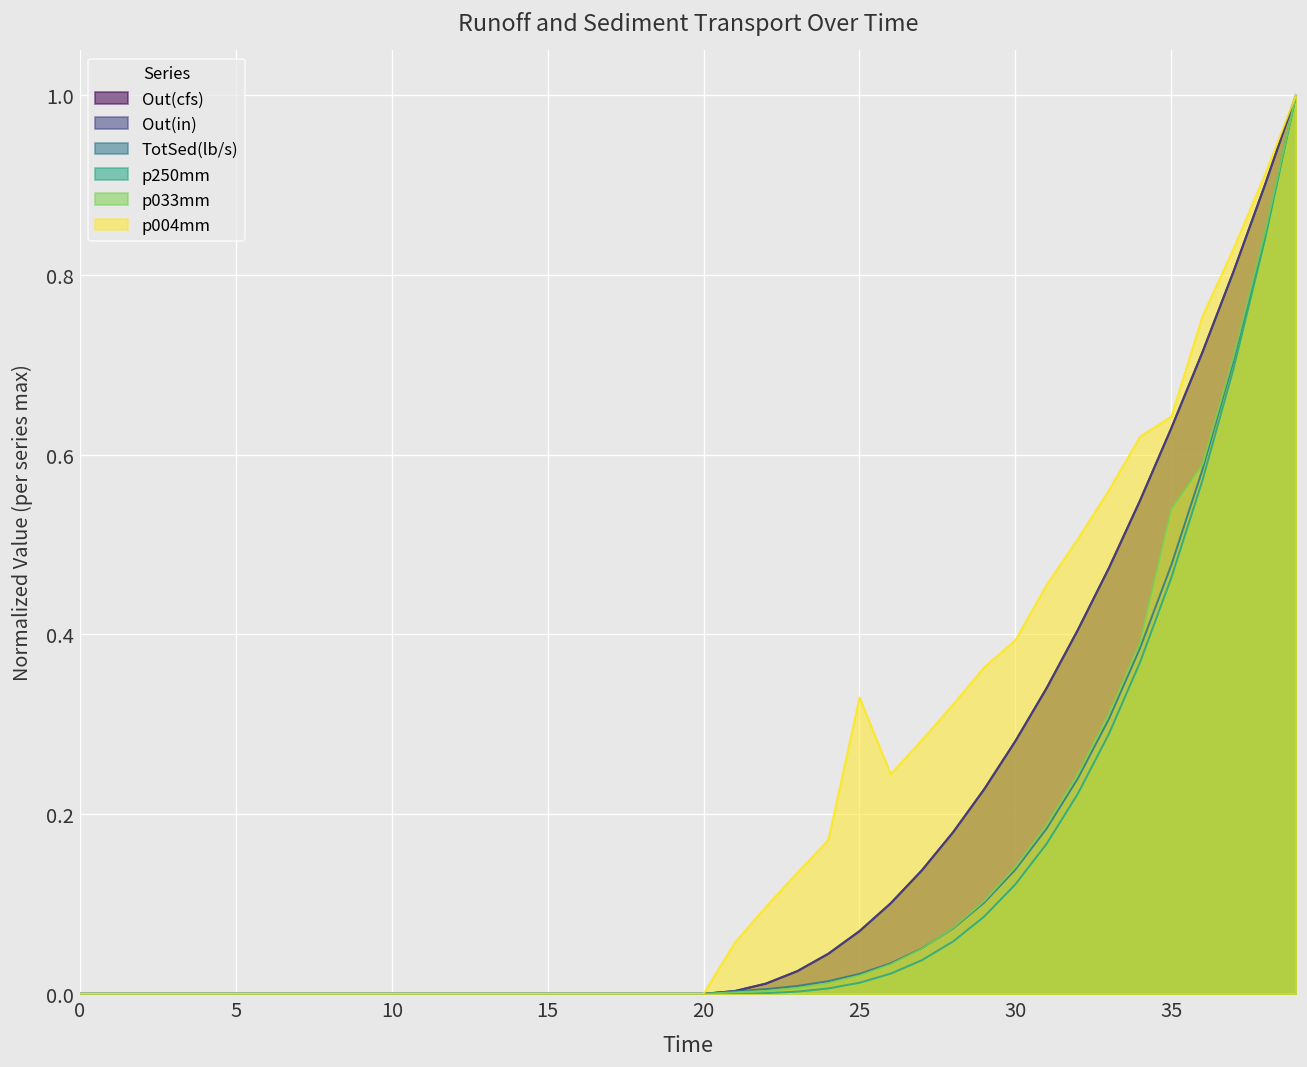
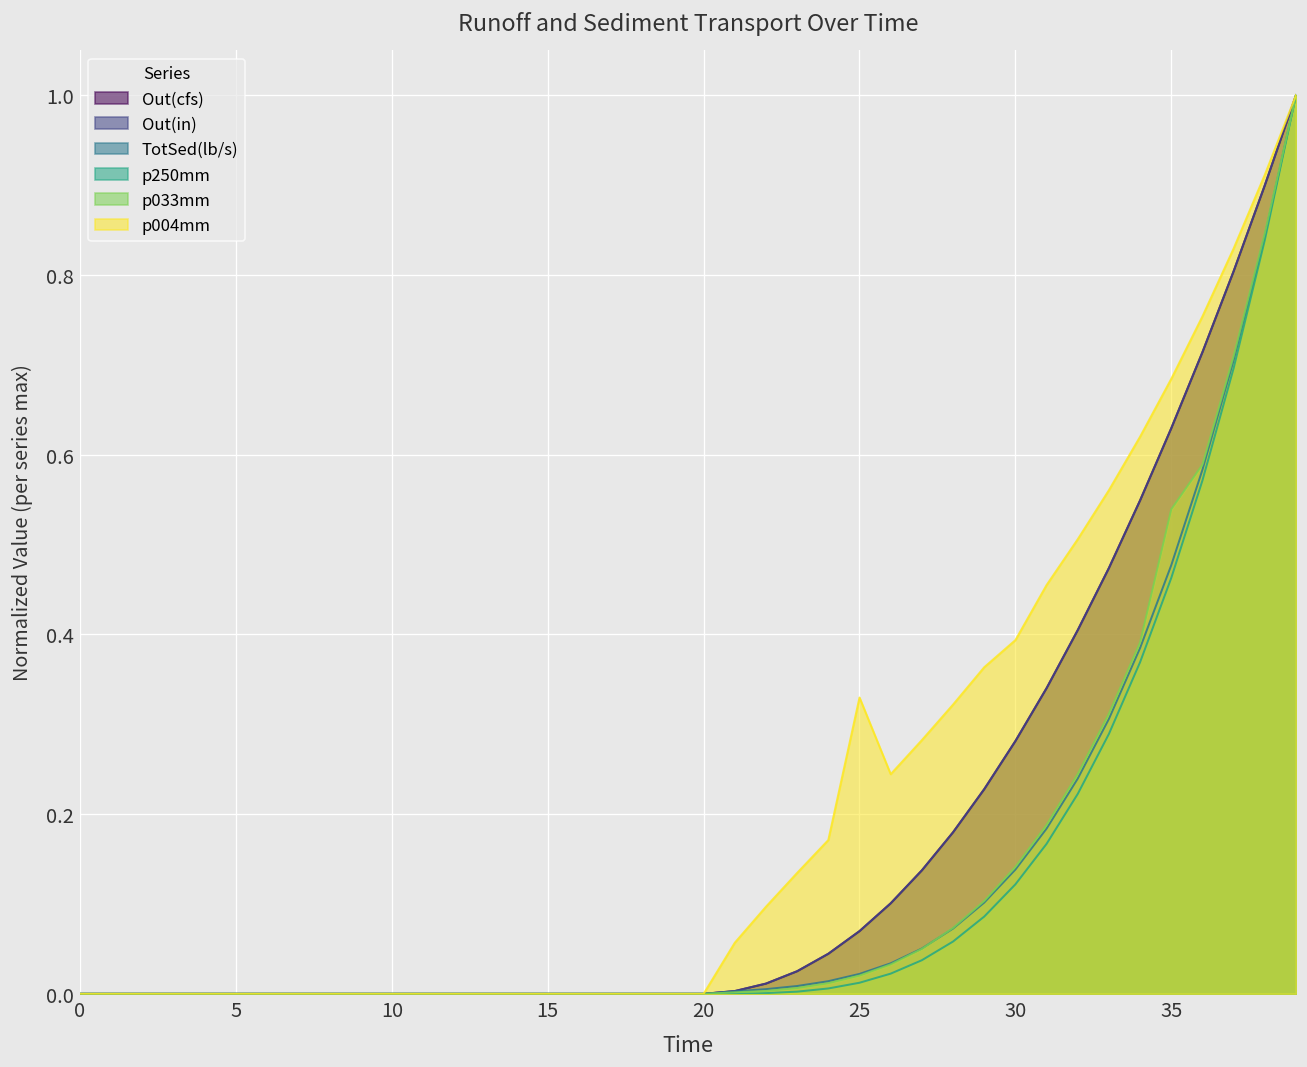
  {
    "p033mm": {
      "35": 0.54
    },
    "p004mm": {
      "25": 0.33,
      "30": 0.39,
-     "35": 0.64
+     "35": 0.68
    }
  }
